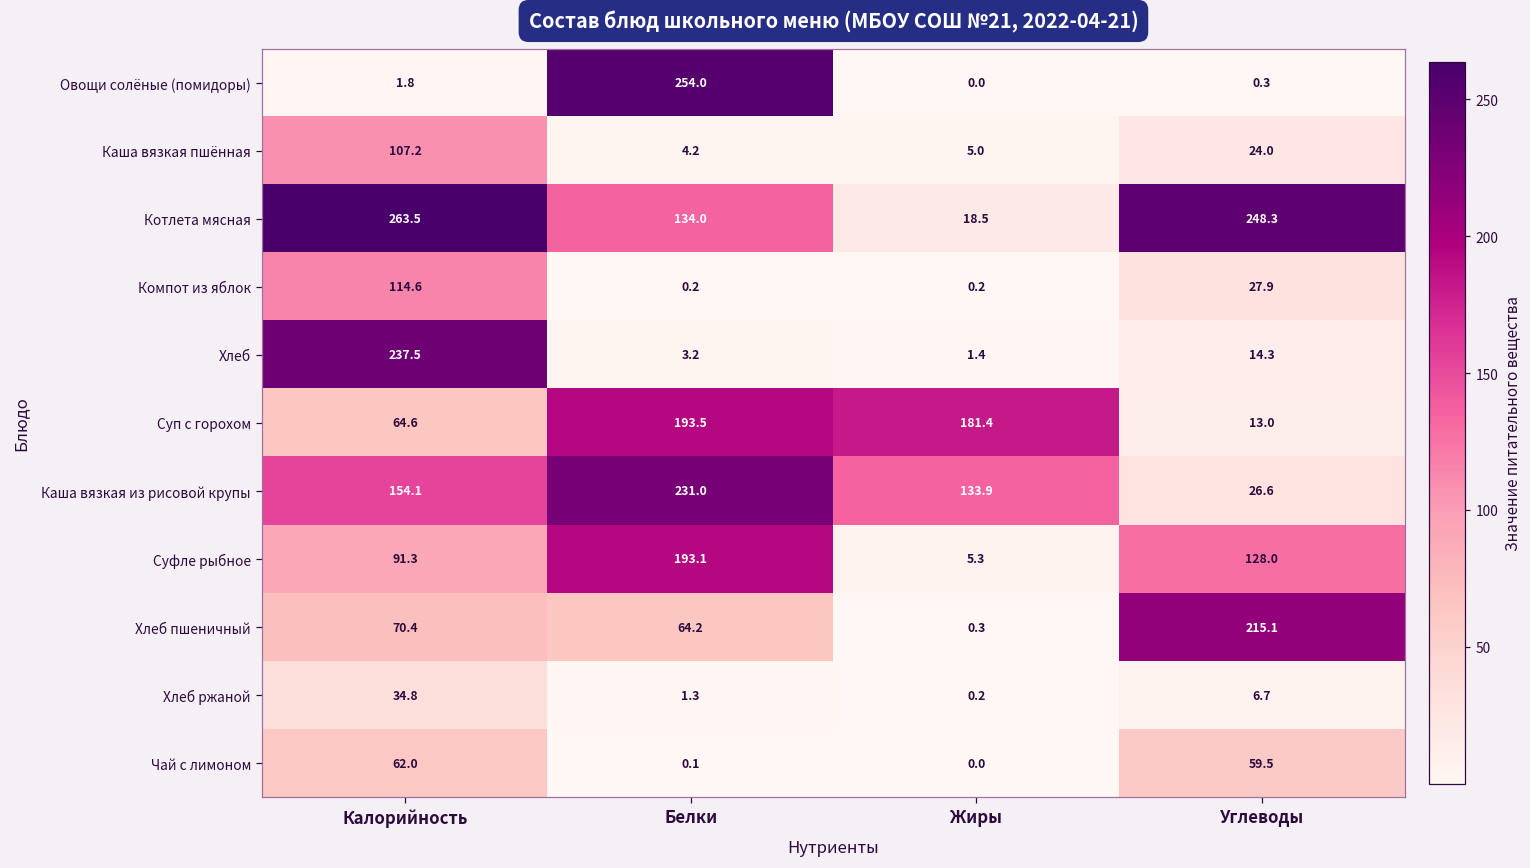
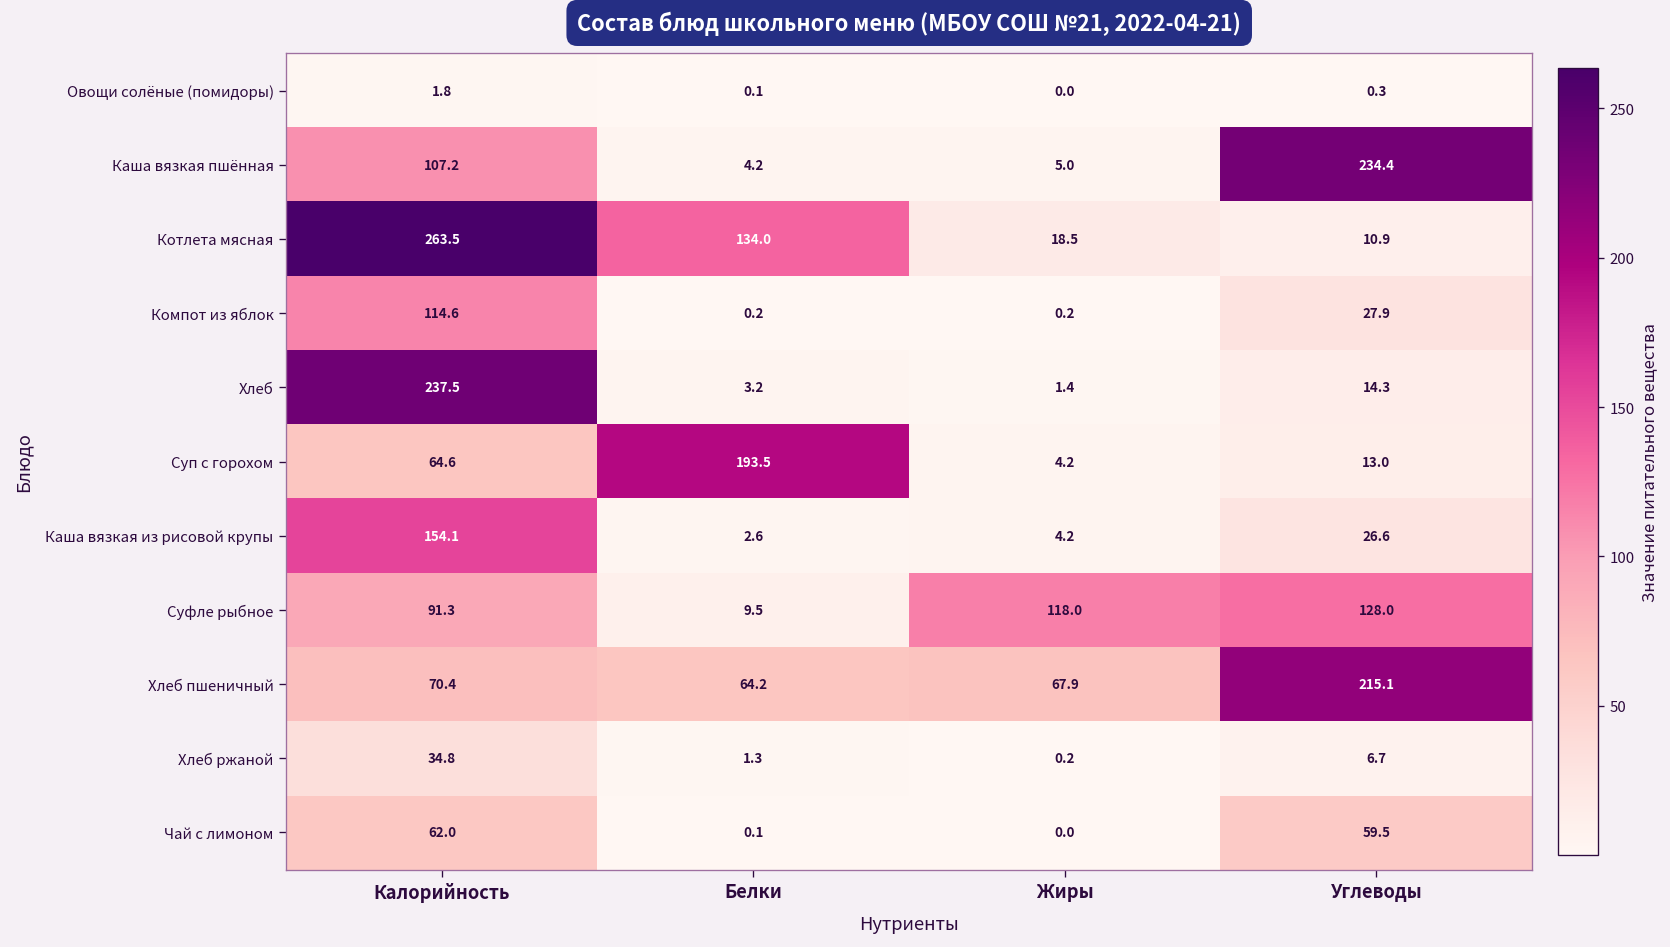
  {
    "Овощи солёные (помидоры)": {
      "Калорийность": 1.8,
-     "Белки": 254.0,
+     "Белки": 0.1,
      "Жиры": 0.0,
      "Углеводы": 0.3
    },
    "Каша вязкая пшённая": {
      "Калорийность": 107.2,
      "Белки": 4.2,
      "Жиры": 5.0,
-     "Углеводы": 24.0
+     "Углеводы": 234.4
    },
    "Котлета мясная": {
      "Калорийность": 263.5,
      "Белки": 134.0,
      "Жиры": 18.5,
-     "Углеводы": 248.3
+     "Углеводы": 10.9
    },
    "Компот из яблок": {
      "Калорийность": 114.6,
      "Белки": 0.2,
      "Жиры": 0.2,
      "Углеводы": 27.9
    },
    "Хлеб": {
      "Калорийность": 237.5,
      "Белки": 3.2,
      "Жиры": 1.4,
      "Углеводы": 14.3
    },
    "Суп с горохом": {
      "Калорийность": 64.6,
      "Белки": 193.5,
-     "Жиры": 181.4,
+     "Жиры": 4.2,
      "Углеводы": 13.0
    },
    "Каша вязкая из рисовой крупы": {
      "Калорийность": 154.1,
-     "Белки": 231.0,
-     "Жиры": 133.9,
+     "Белки": 2.6,
+     "Жиры": 4.2,
      "Углеводы": 26.6
    },
    "Суфле рыбное": {
      "Калорийность": 91.3,
-     "Белки": 193.1,
-     "Жиры": 5.3,
+     "Белки": 9.5,
+     "Жиры": 118.0,
      "Углеводы": 128.0
    },
    "Хлеб пшеничный": {
      "Калорийность": 70.4,
      "Белки": 64.2,
-     "Жиры": 0.3,
+     "Жиры": 67.9,
      "Углеводы": 215.1
    },
    "Хлеб ржаной": {
      "Калорийность": 34.8,
      "Белки": 1.3,
      "Жиры": 0.2,
      "Углеводы": 6.7
    },
    "Чай с лимоном": {
      "Калорийность": 62.0,
      "Белки": 0.1,
      "Жиры": 0.0,
      "Углеводы": 59.5
    }
  }
